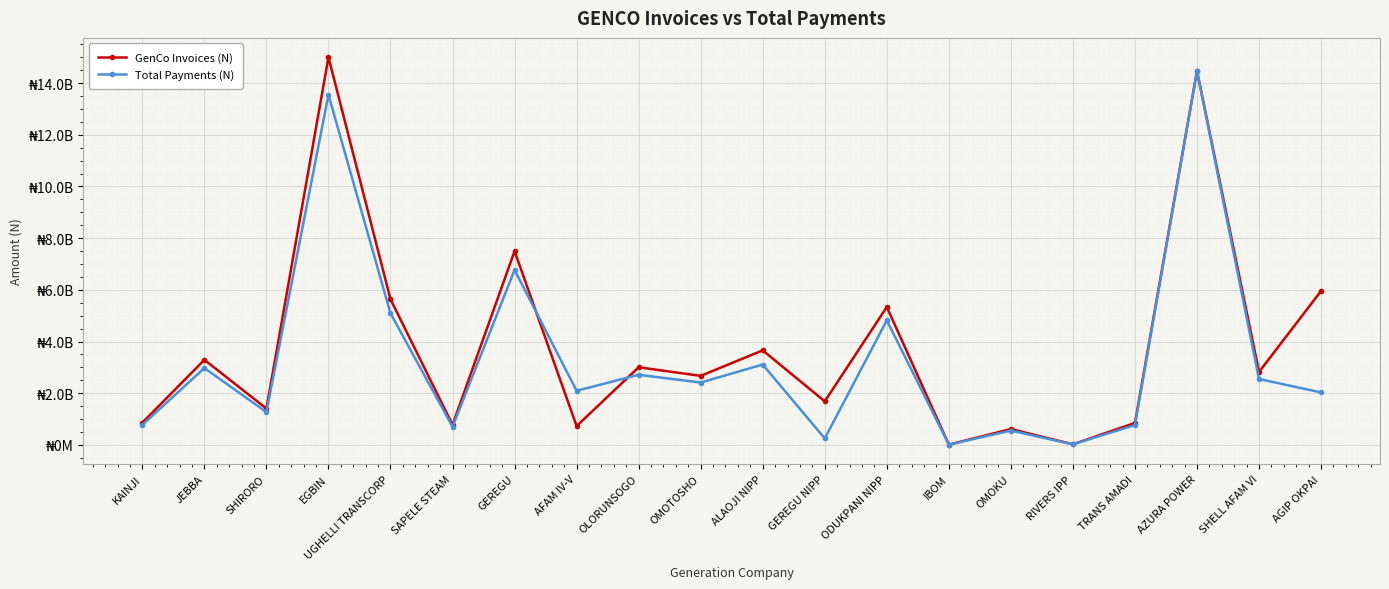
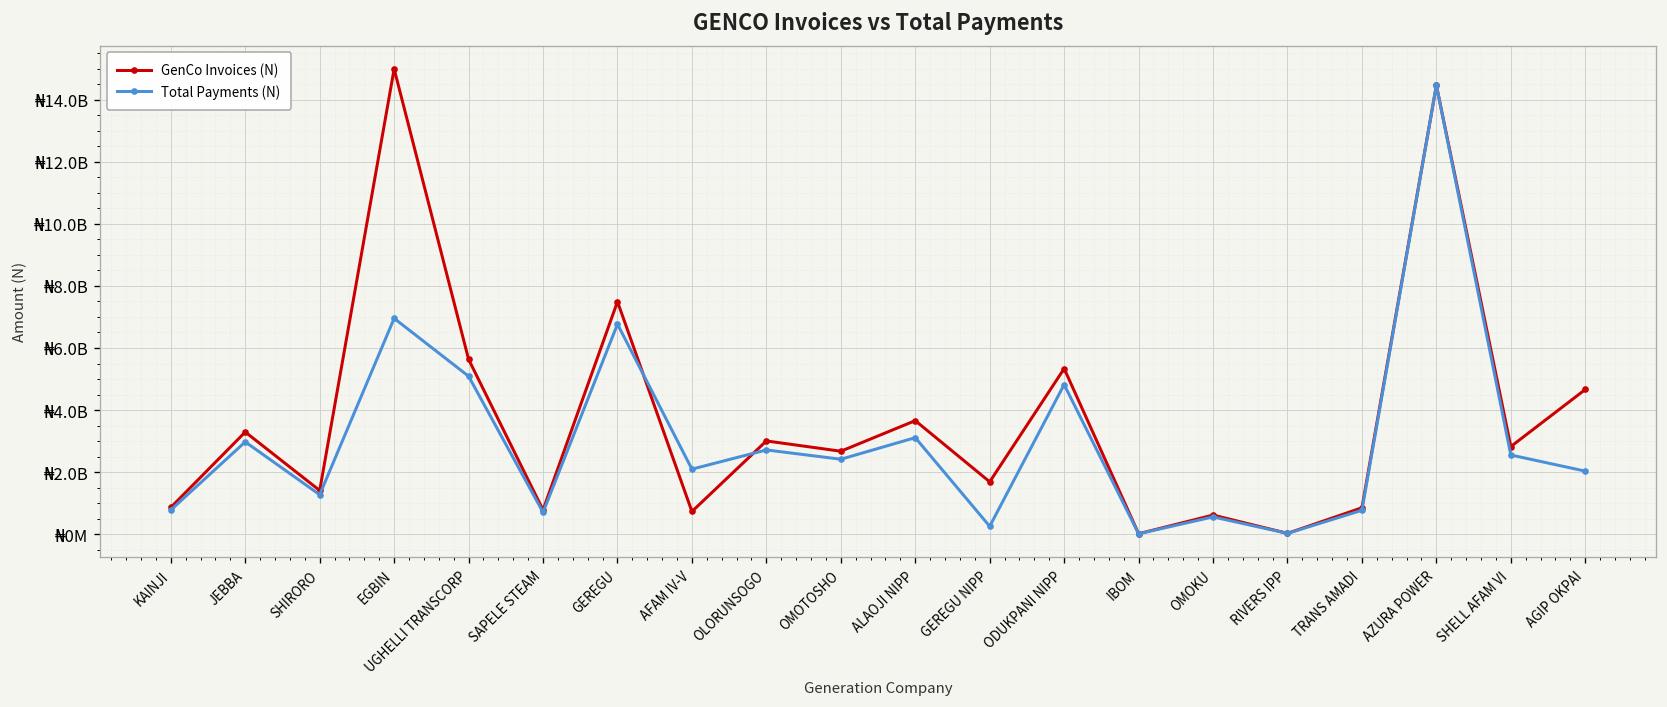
  {
    "GenCo Invoices (N)": {
      "JEBBA": "₦3300000000",
      "SHIRORO": "₦1400000000",
      "EGBIN": "₦15000000000",
      "UGHELLI TRANSCORP": "₦5600000000",
      "GEREGU": "₦7500000000",
      "AFAM IV-V": "₦700000000",
      "OLORUNSOGO": "₦3000000000",
      "OMOTOSHO": "₦2700000000",
      "ALAOJI NIPP": "₦3700000000",
      "GEREGU NIPP": "₦1700000000",
      "ODUKPANI NIPP": "₦5300000000",
      "SHELL AFAM VI": "₦2800000000",
-     "AGIP OKPAI": "₦6000000000"
+     "AGIP OKPAI": "₦4700000000"
    },
    "Total Payments (N)": {
      "JEBBA": "₦3000000000",
      "SHIRORO": "₦1300000000",
-     "EGBIN": "₦13500000000",
+     "EGBIN": "₦7000000000",
      "UGHELLI TRANSCORP": "₦5100000000",
      "GEREGU": "₦6800000000",
      "AFAM IV-V": "₦2100000000",
      "OLORUNSOGO": "₦2700000000",
      "OMOTOSHO": "₦2400000000",
      "ALAOJI NIPP": "₦3100000000",
      "GEREGU NIPP": "₦200000000",
      "ODUKPANI NIPP": "₦4800000000",
      "SHELL AFAM VI": "₦2500000000",
      "AGIP OKPAI": "₦2000000000"
    }
  }
